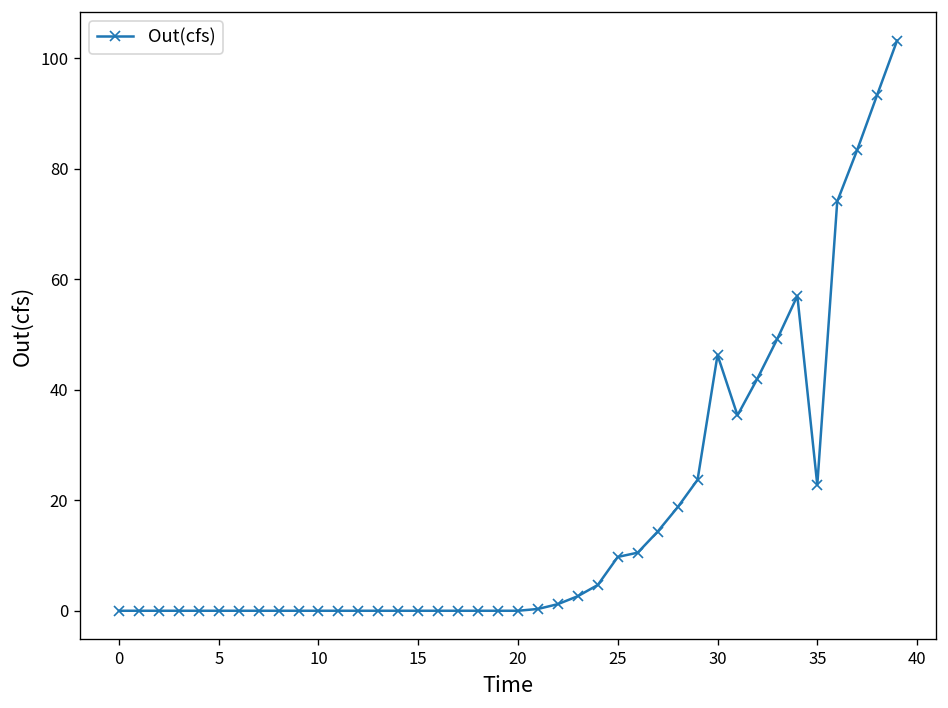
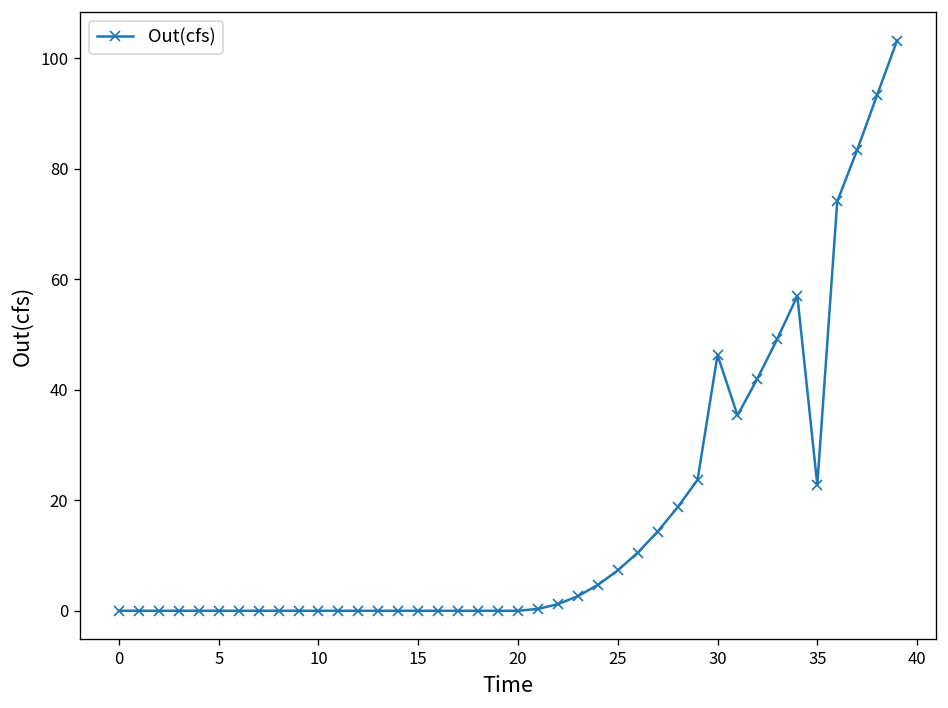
  {
    "0": 0,
    "5": 0,
    "10": 0,
    "15": 0,
    "20": 0,
-   "25": 10,
+   "25": 7,
    "30": 46,
    "35": 23
  }
